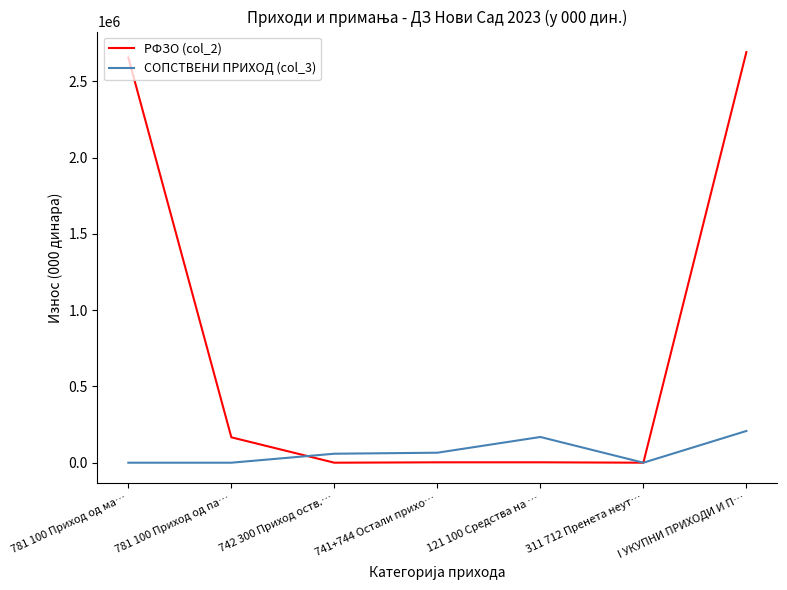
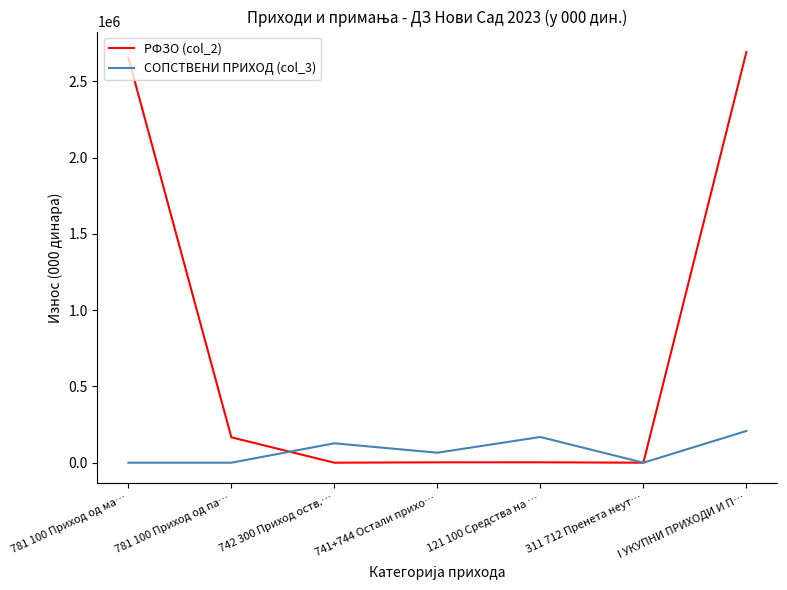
  {
    "РФЗО (col_2)": {
      "781 100 Приход од па…": 170000,
      "742 300 Приход оств.…": 0,
      "741+744 Остали прихо…": 0,
      "121 100 Средства на …": 0,
      "I УКУПНИ ПРИХОДИ И П…": 2690000
    },
    "СОПСТВЕНИ ПРИХОД (col_3)": {
      "781 100 Приход од ма…": 0,
      "781 100 Приход од па…": 0,
-     "742 300 Приход оств.…": 60000,
+     "742 300 Приход оств.…": 130000,
      "741+744 Остали прихо…": 70000,
      "121 100 Средства на …": 170000,
      "I УКУПНИ ПРИХОДИ И П…": 210000
    }
  }
